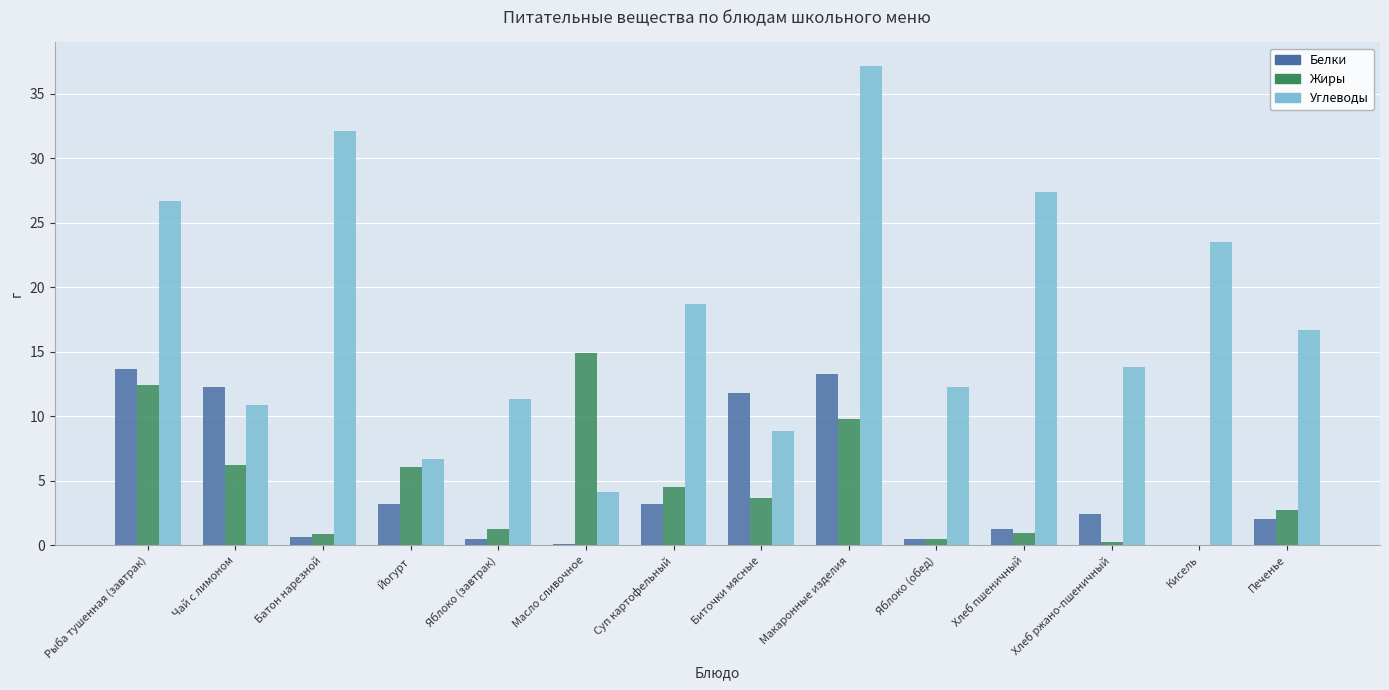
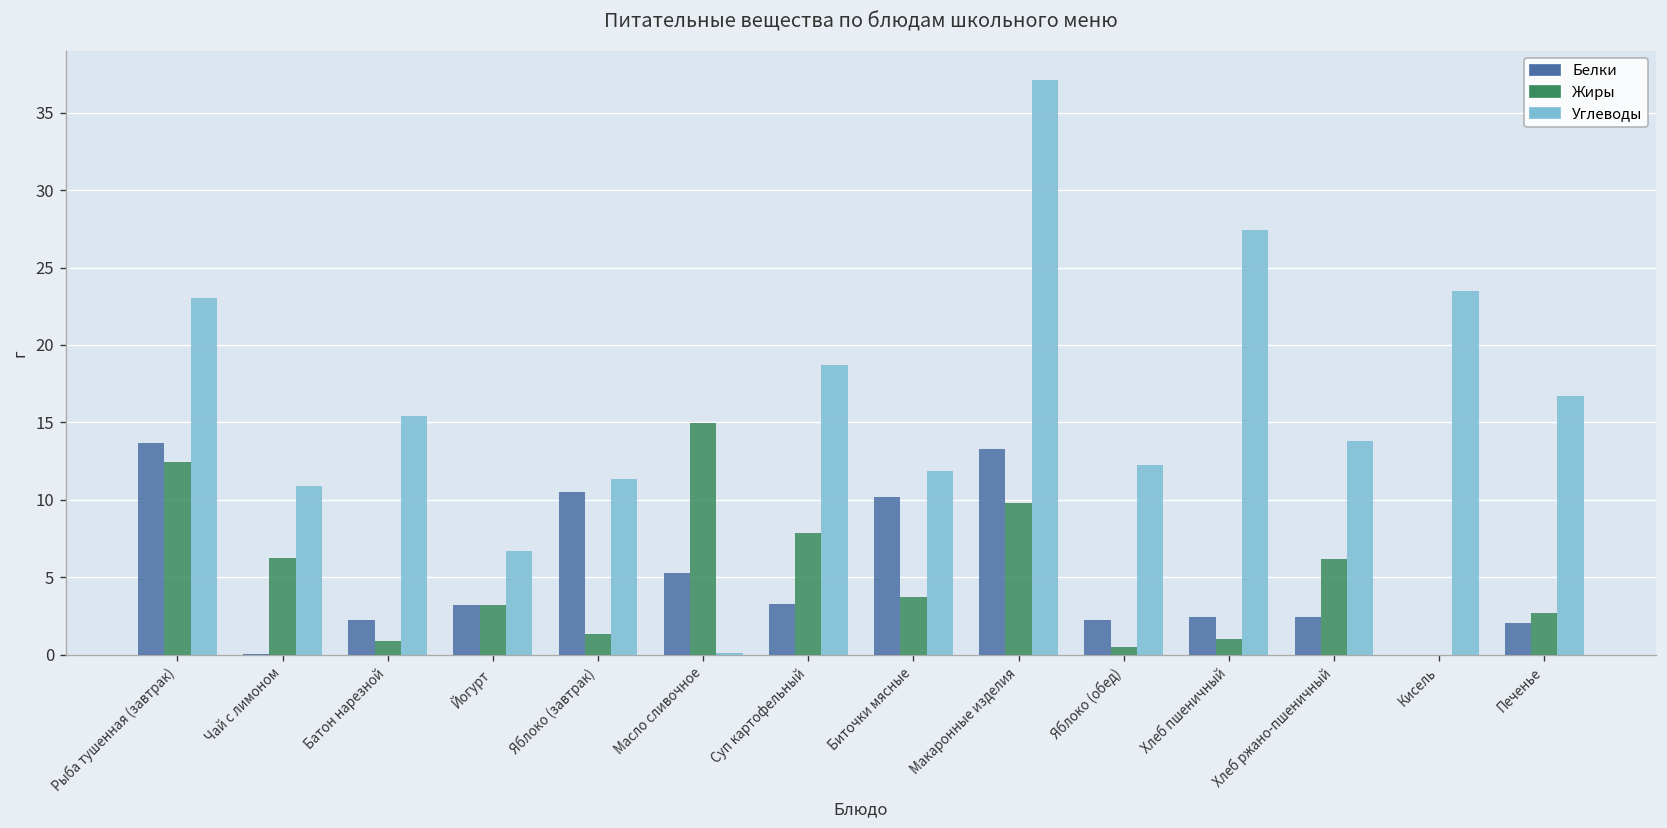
  {
    "Белки": {
      "Рыба тушенная (завтрак)": 13.7,
-     "Чай с лимоном": 12.3,
-     "Батон нарезной": 0.6,
+     "Чай с лимоном": 0.1,
+     "Батон нарезной": 2.3,
      "Йогурт": 3.2,
-     "Яблоко (завтрак)": 0.5,
-     "Масло сливочное": 0.1,
+     "Яблоко (завтрак)": 10.5,
+     "Масло сливочное": 5.3,
      "Суп картофельный": 3.2,
-     "Биточки мясные": 11.8,
+     "Биточки мясные": 10.2,
      "Макаронные изделия": 13.3,
-     "Яблоко (обед)": 0.5,
-     "Хлеб пшеничный": 1.3,
+     "Яблоко (обед)": 2.2,
+     "Хлеб пшеничный": 2.4,
      "Хлеб ржано-пшеничный": 2.4,
      "Кисель": 0.0,
      "Печенье": 2.0
    },
    "Жиры": {
      "Рыба тушенная (завтрак)": 12.5,
      "Чай с лимоном": 6.3,
      "Батон нарезной": 0.9,
-     "Йогурт": 6.1,
+     "Йогурт": 3.2,
      "Яблоко (завтрак)": 1.3,
      "Масло сливочное": 14.9,
-     "Суп картофельный": 4.6,
+     "Суп картофельный": 7.9,
      "Биточки мясные": 3.7,
      "Макаронные изделия": 9.8,
      "Яблоко (обед)": 0.5,
      "Хлеб пшеничный": 1.0,
-     "Хлеб ржано-пшеничный": 0.3,
+     "Хлеб ржано-пшеничный": 6.2,
      "Кисель": 0.0,
      "Печенье": 2.7
    },
    "Углеводы": {
-     "Рыба тушенная (завтрак)": 26.7,
+     "Рыба тушенная (завтрак)": 23.0,
      "Чай с лимоном": 10.9,
-     "Батон нарезной": 32.1,
+     "Батон нарезной": 15.4,
      "Йогурт": 6.7,
      "Яблоко (завтрак)": 11.4,
-     "Масло сливочное": 4.2,
+     "Масло сливочное": 0.1,
      "Суп картофельный": 18.7,
-     "Биточки мясные": 8.9,
+     "Биточки мясные": 11.9,
      "Макаронные изделия": 37.1,
      "Яблоко (обед)": 12.3,
      "Хлеб пшеничный": 27.4,
      "Хлеб ржано-пшеничный": 13.8,
      "Кисель": 23.5,
      "Печенье": 16.7
    }
  }
